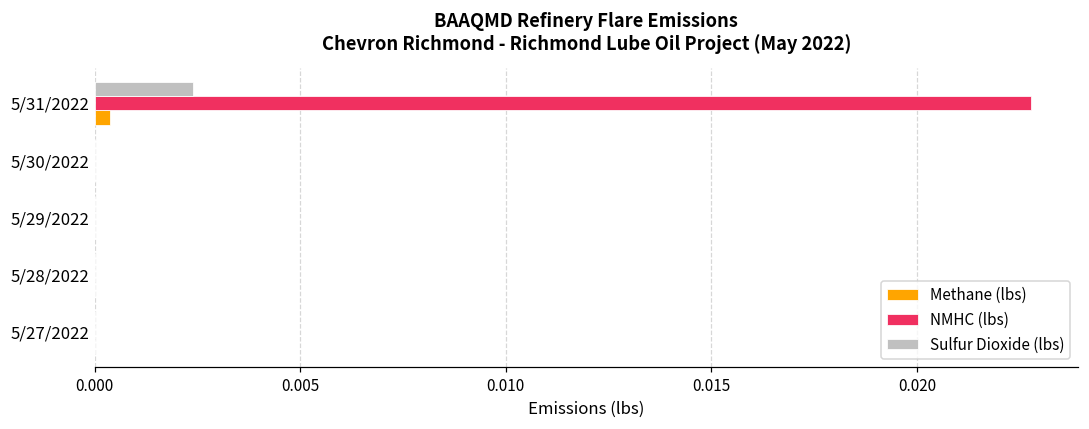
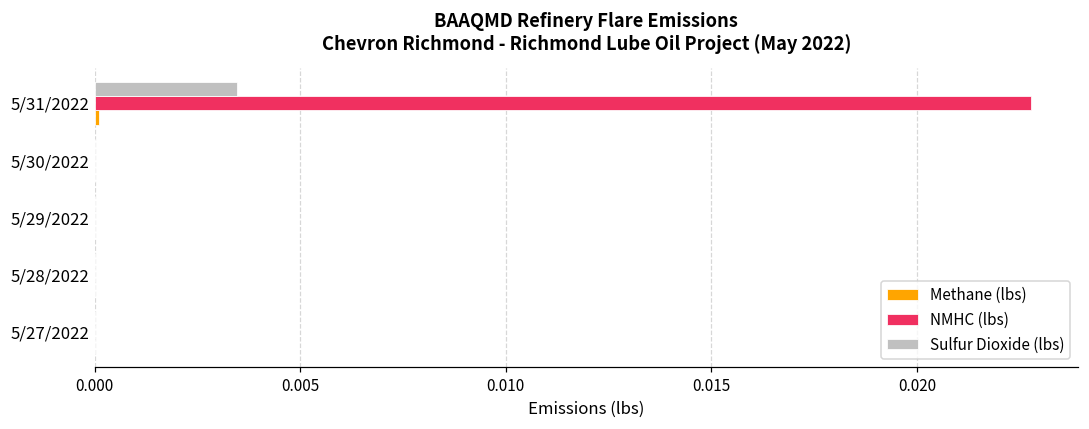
  {
    "Methane (lbs)": {
-     "5/31/2022": 0.0004,
+     "5/31/2022": 0.0001,
      "5/30/2022": 0.0000,
      "5/29/2022": 0.0000,
      "5/28/2022": 0.0000,
      "5/27/2022": 0.0000
    },
    "NMHC (lbs)": {
      "5/31/2022": 0.0228,
      "5/30/2022": 0.0000,
      "5/29/2022": 0.0000,
      "5/28/2022": 0.0000,
      "5/27/2022": 0.0000
    },
    "Sulfur Dioxide (lbs)": {
-     "5/31/2022": 0.0024,
+     "5/31/2022": 0.0035,
      "5/30/2022": 0.0000,
      "5/29/2022": 0.0000,
      "5/28/2022": 0.0000,
      "5/27/2022": 0.0000
    }
  }
